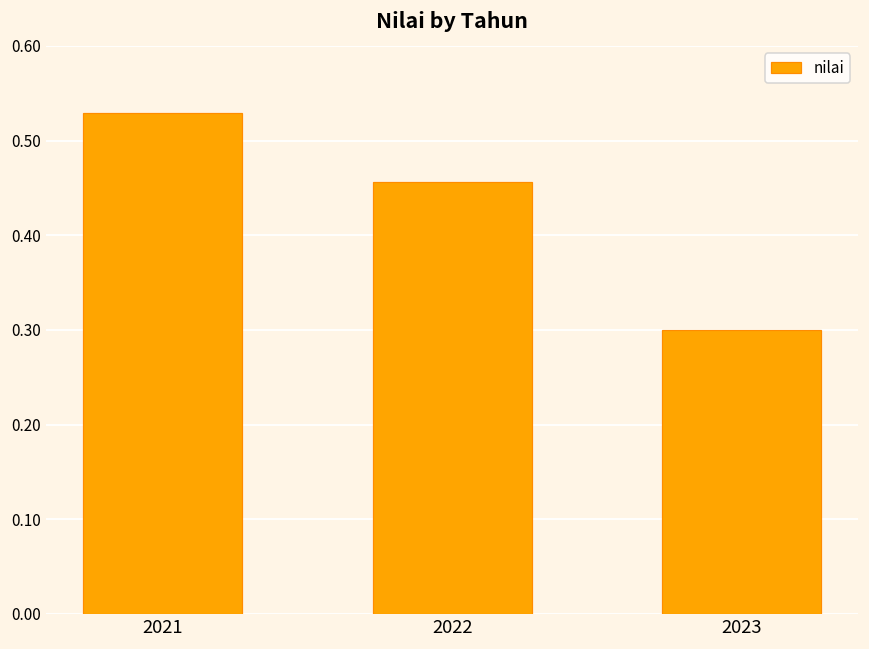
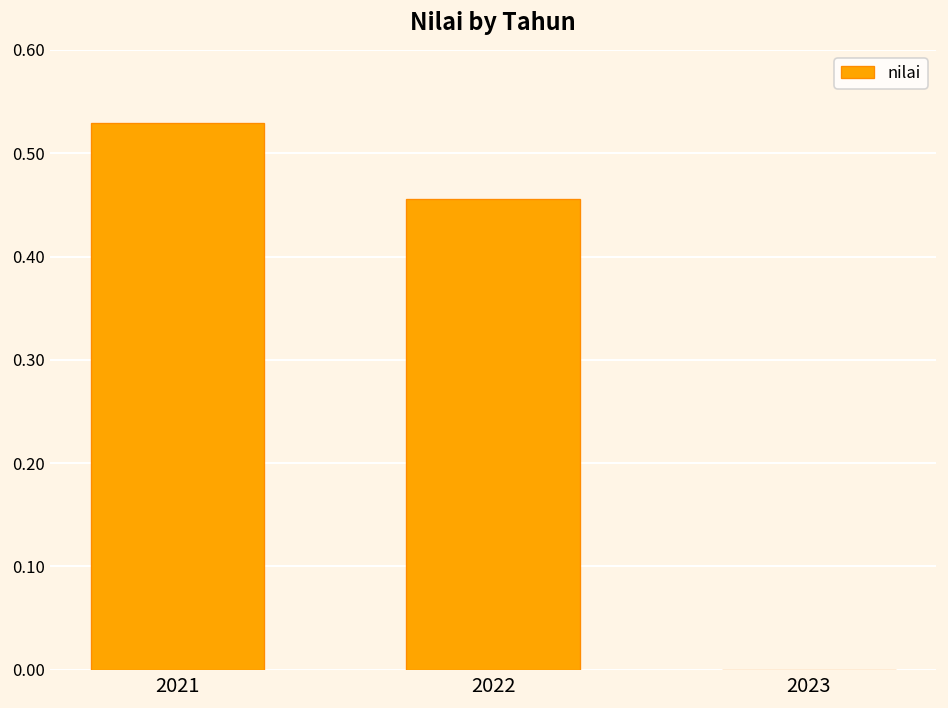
  {
    "2021": 0.53,
    "2022": 0.46,
-   "2023": 0.3
+   "2023": 0.0
  }
